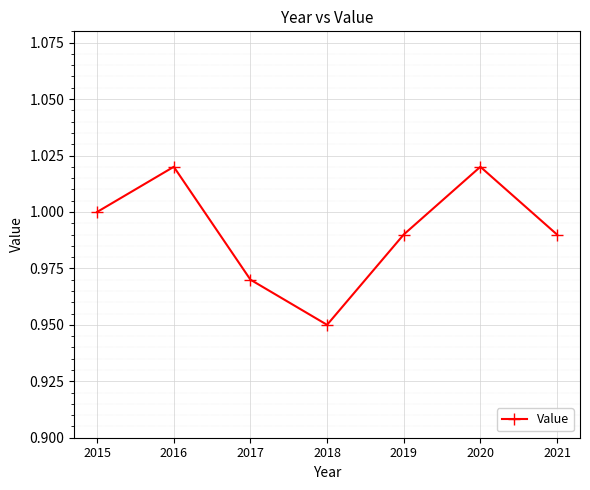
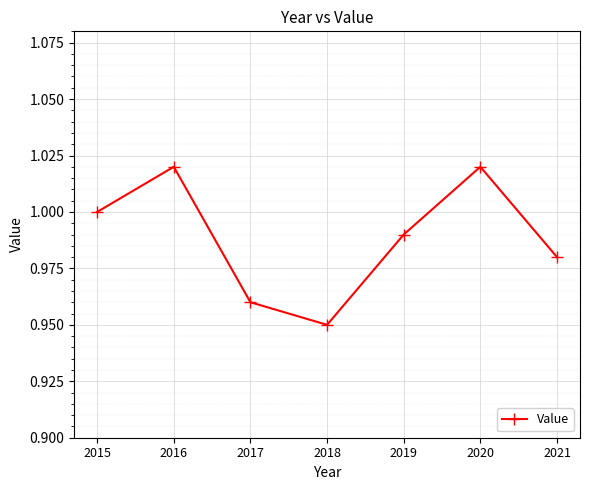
  {
    "2015": 1.00,
    "2016": 1.02,
-   "2017": 0.97,
+   "2017": 0.96,
    "2018": 0.95,
    "2019": 0.99,
    "2020": 1.02,
-   "2021": 0.99
+   "2021": 0.98
  }
